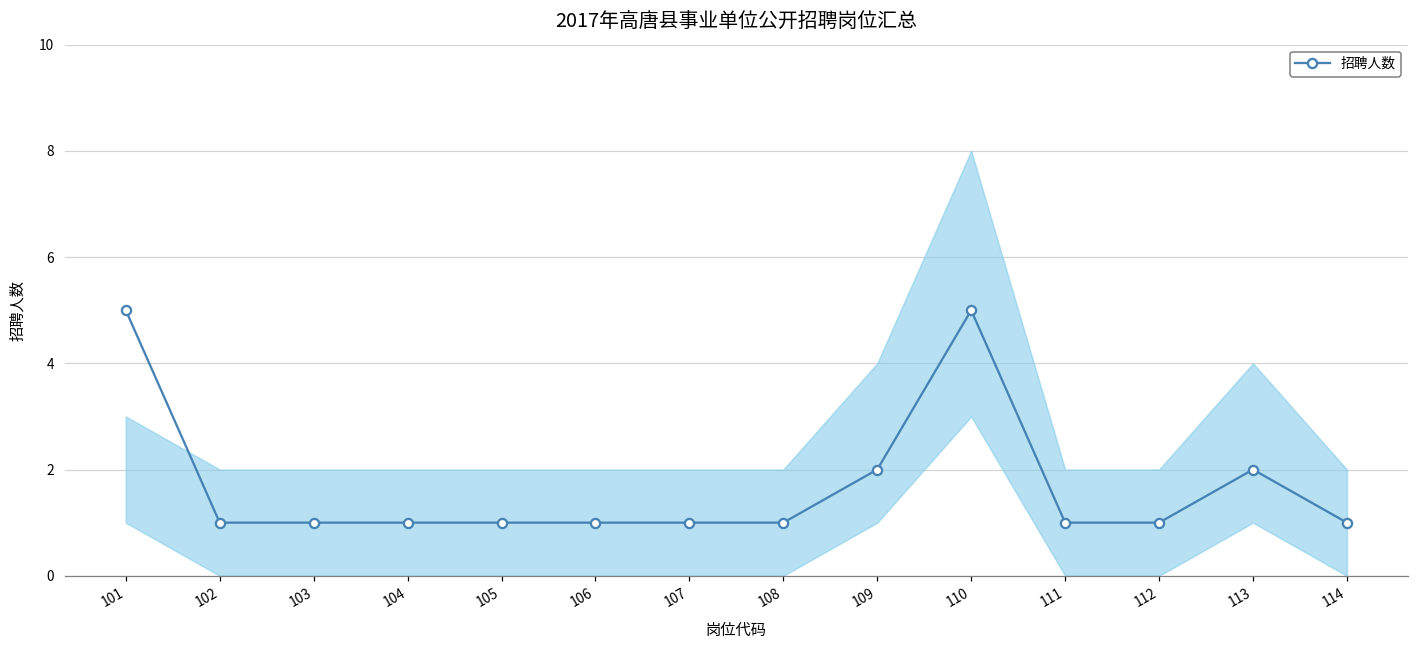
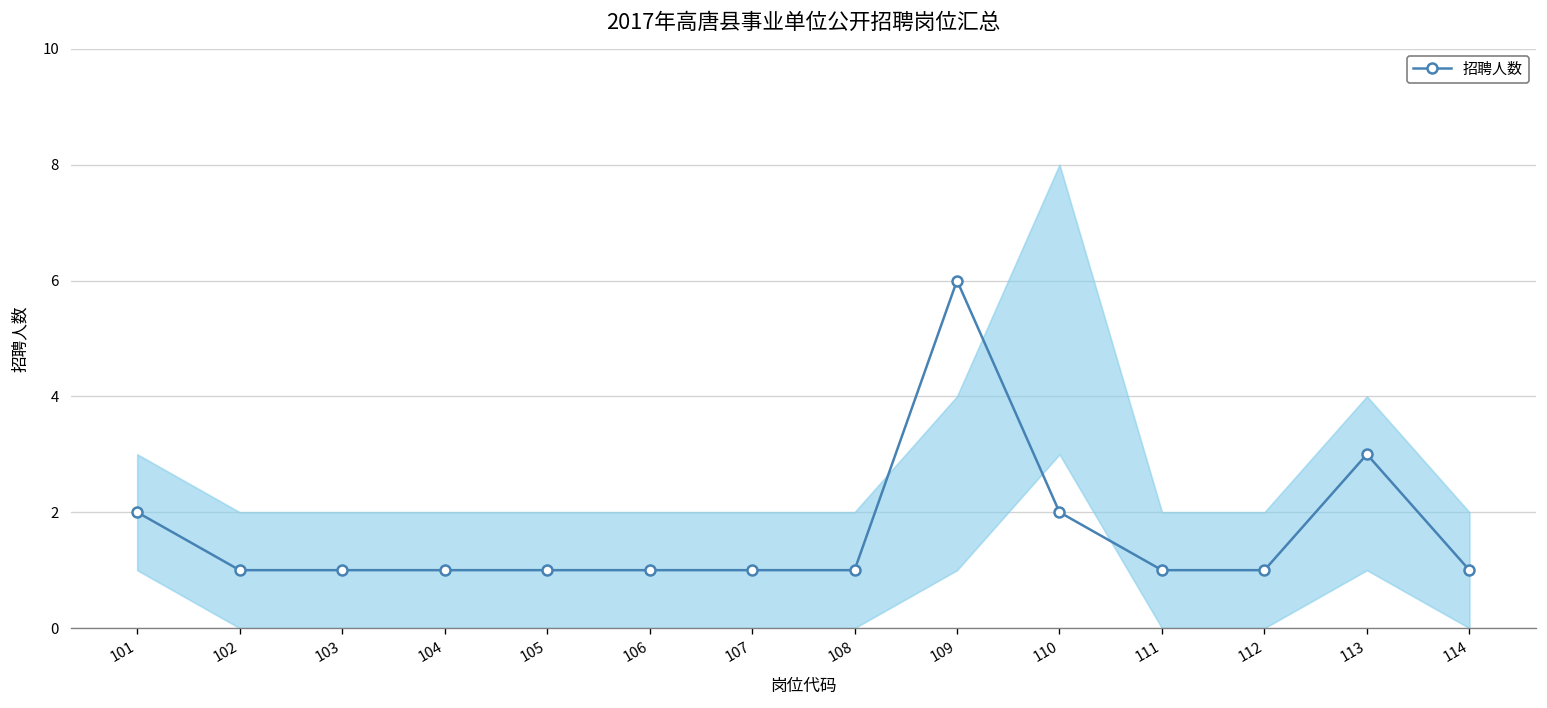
  {
    "招聘人数": {
-     "101": 5,
+     "101": 2,
      "102": 1,
      "103": 1,
      "104": 1,
      "105": 1,
      "106": 1,
      "107": 1,
      "108": 1,
-     "109": 2,
-     "110": 5,
+     "109": 6,
+     "110": 2,
      "111": 1,
      "112": 1,
-     "113": 2,
+     "113": 3,
      "114": 1
    }
  }
